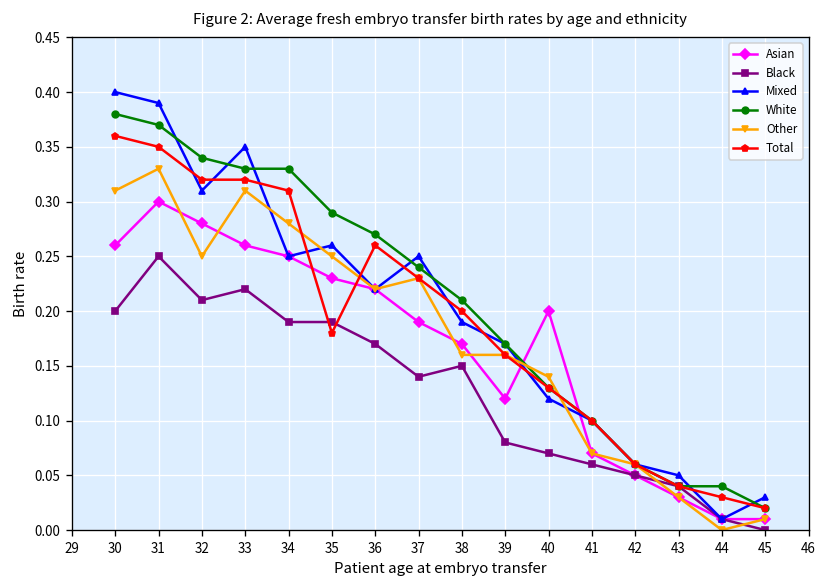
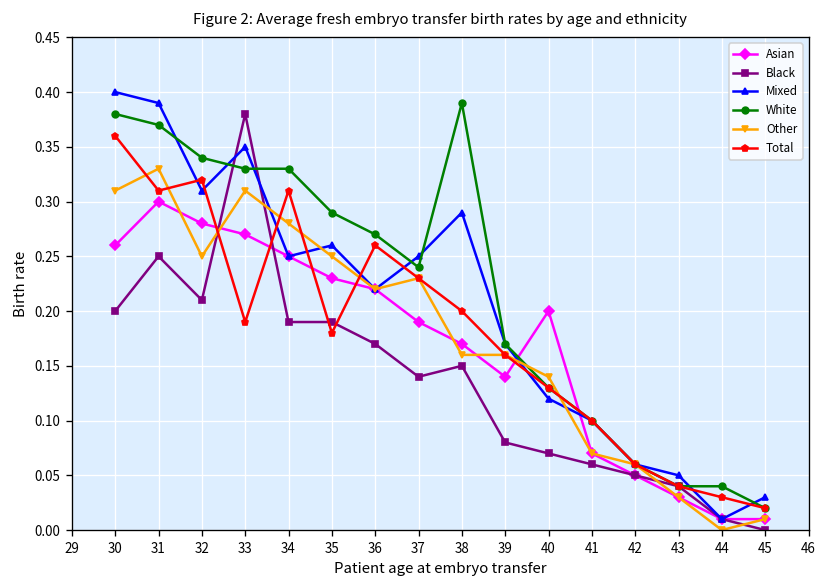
  {
    "Asian": {
      "30": 0.26,
      "31": 0.30,
      "32": 0.28,
-     "33": 0.26,
+     "33": 0.27,
      "35": 0.23,
      "37": 0.19,
      "38": 0.17,
-     "39": 0.12,
+     "39": 0.14,
      "40": 0.20
    },
    "Black": {
      "30": 0.20,
      "31": 0.25,
      "32": 0.21,
-     "33": 0.22,
+     "33": 0.38,
      "34": 0.19,
      "35": 0.19,
      "36": 0.17,
      "37": 0.14,
      "38": 0.15,
      "39": 0.08,
      "40": 0.07,
      "41": 0.06,
      "45": 0.00
    },
    "Mixed": {
      "30": 0.40,
      "31": 0.39,
      "32": 0.31,
      "33": 0.35,
      "35": 0.26,
      "37": 0.25,
-     "38": 0.19,
+     "38": 0.29,
      "40": 0.12,
      "43": 0.05,
      "45": 0.03
    },
    "White": {
      "30": 0.38,
      "31": 0.37,
      "32": 0.34,
      "33": 0.33,
      "34": 0.33,
      "35": 0.29,
      "36": 0.27,
      "37": 0.24,
-     "38": 0.21,
+     "38": 0.39,
      "44": 0.04
    },
    "Other": {
      "30": 0.31,
      "31": 0.33,
      "32": 0.25,
      "33": 0.31,
      "34": 0.28,
      "35": 0.25,
      "38": 0.16,
      "40": 0.14,
      "44": 0.00
    },
    "Total": {
      "30": 0.36,
-     "31": 0.35,
+     "31": 0.31,
      "32": 0.32,
-     "33": 0.32,
+     "33": 0.19,
      "34": 0.31,
      "35": 0.18,
      "36": 0.26,
      "38": 0.20,
      "44": 0.03
    }
  }
